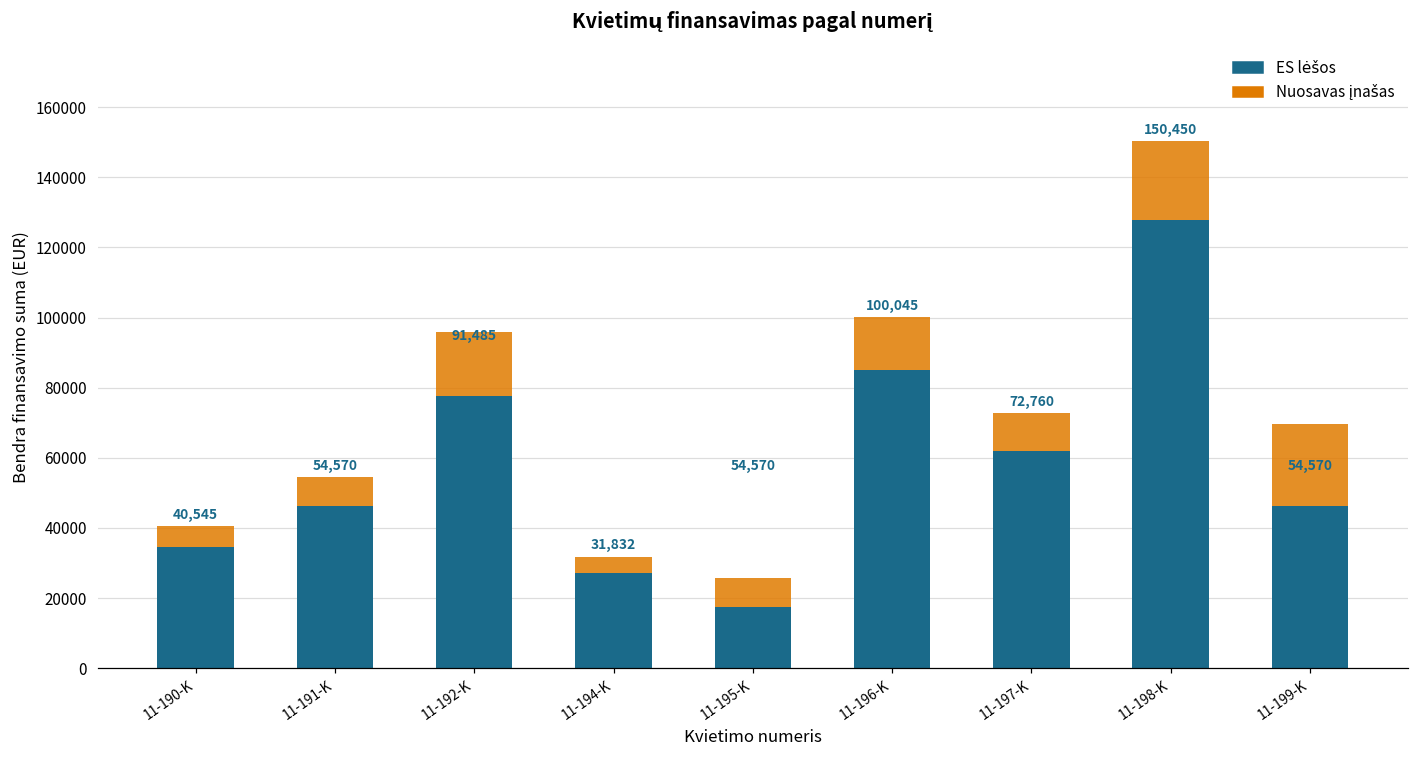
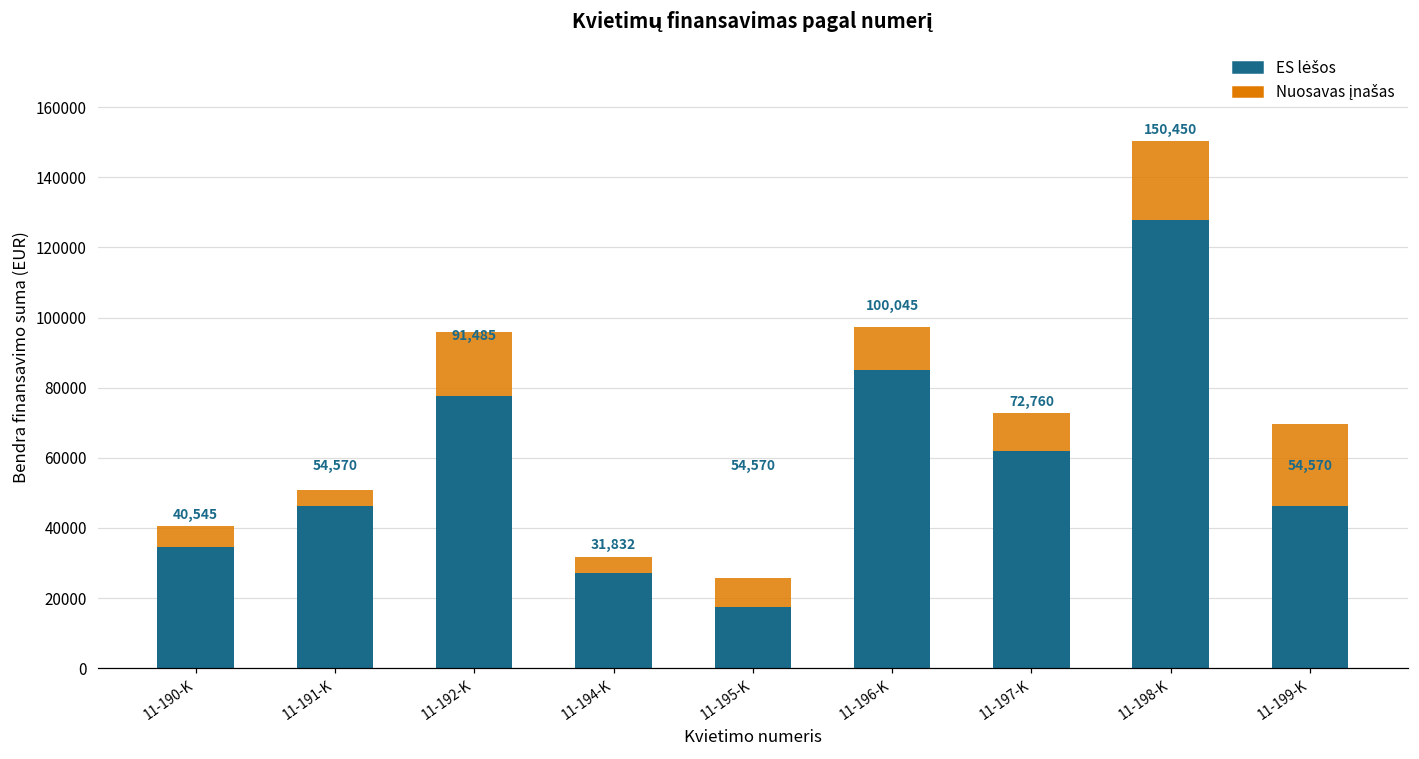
  {
    "ES lėšos": {
      "11-190-K": 34000,
      "11-191-K": 46000,
      "11-192-K": 78000,
      "11-194-K": 27000,
      "11-195-K": 18000,
      "11-196-K": 85000,
      "11-197-K": 62000,
      "11-198-K": 128000,
      "11-199-K": 46000
    },
    "Nuosavas įnašas": {
-     "11-191-K": 8000,
+     "11-191-K": 4000,
      "11-195-K": 8000,
-     "11-196-K": 15000
+     "11-196-K": 12000
    }
  }
